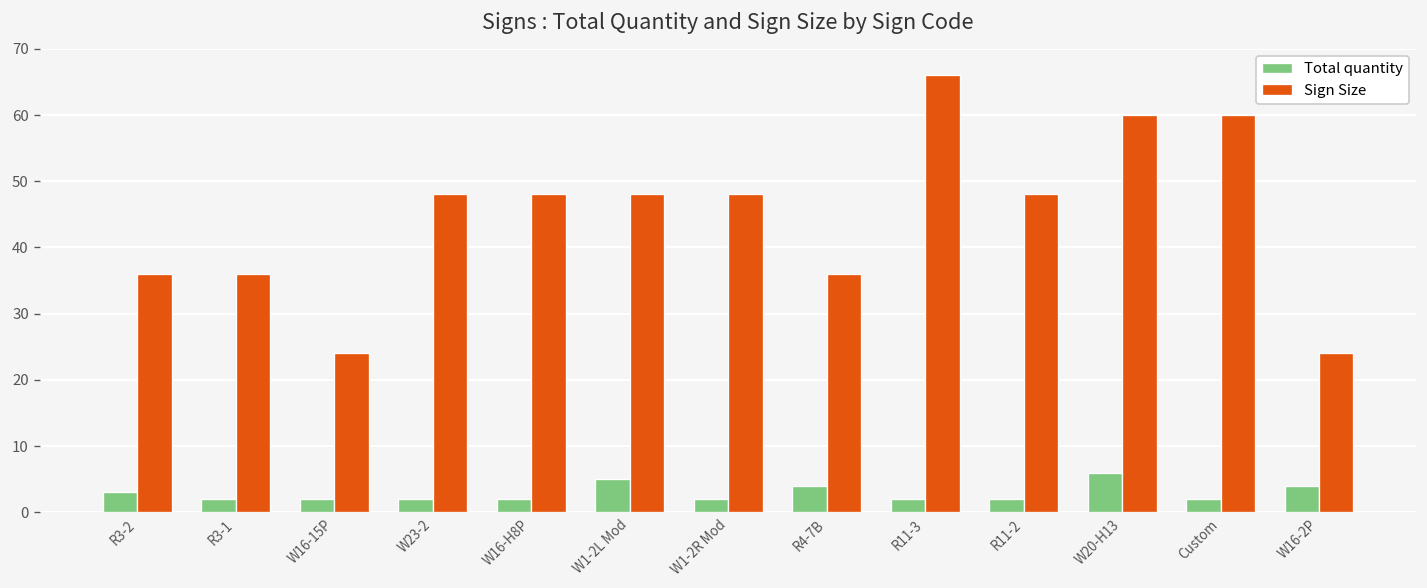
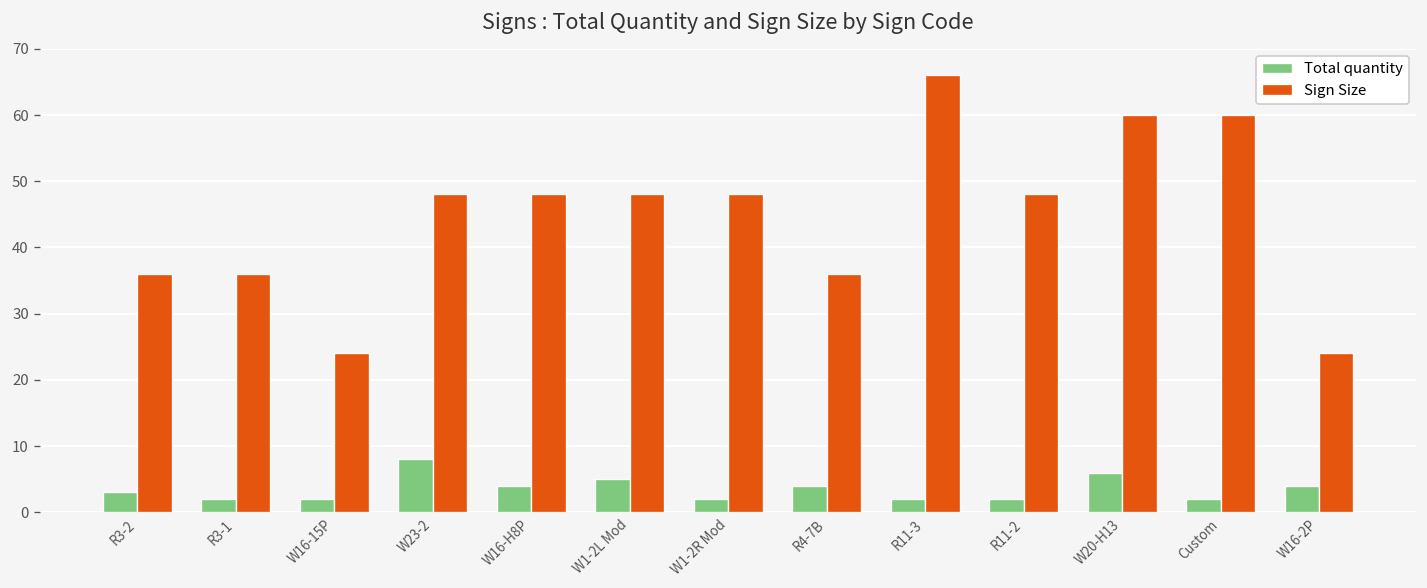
  {
    "Total quantity": {
      "R3-2": 3,
      "R3-1": 2,
      "W16-15P": 2,
-     "W23-2": 2,
-     "W16-H8P": 2,
+     "W23-2": 8,
+     "W16-H8P": 4,
      "W1-2L Mod": 5,
      "W1-2R Mod": 2,
      "R4-7B": 4,
      "R11-3": 2,
      "R11-2": 2,
      "W20-H13": 6,
      "Custom": 2,
      "W16-2P": 4
    },
    "Sign Size": {
      "R3-2": 36,
      "R3-1": 36,
      "W16-15P": 24,
      "W23-2": 48,
      "W16-H8P": 48,
      "W1-2L Mod": 48,
      "W1-2R Mod": 48,
      "R4-7B": 36,
      "R11-3": 66,
      "R11-2": 48,
      "W20-H13": 60,
      "Custom": 60,
      "W16-2P": 24
    }
  }
